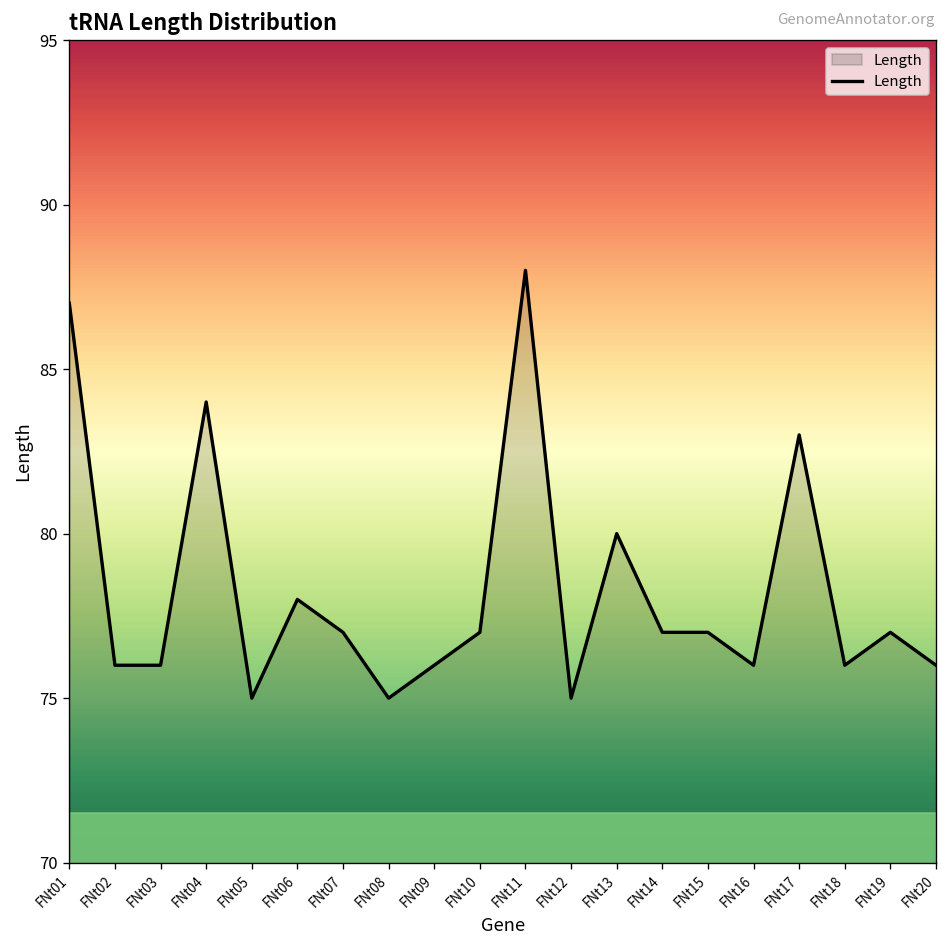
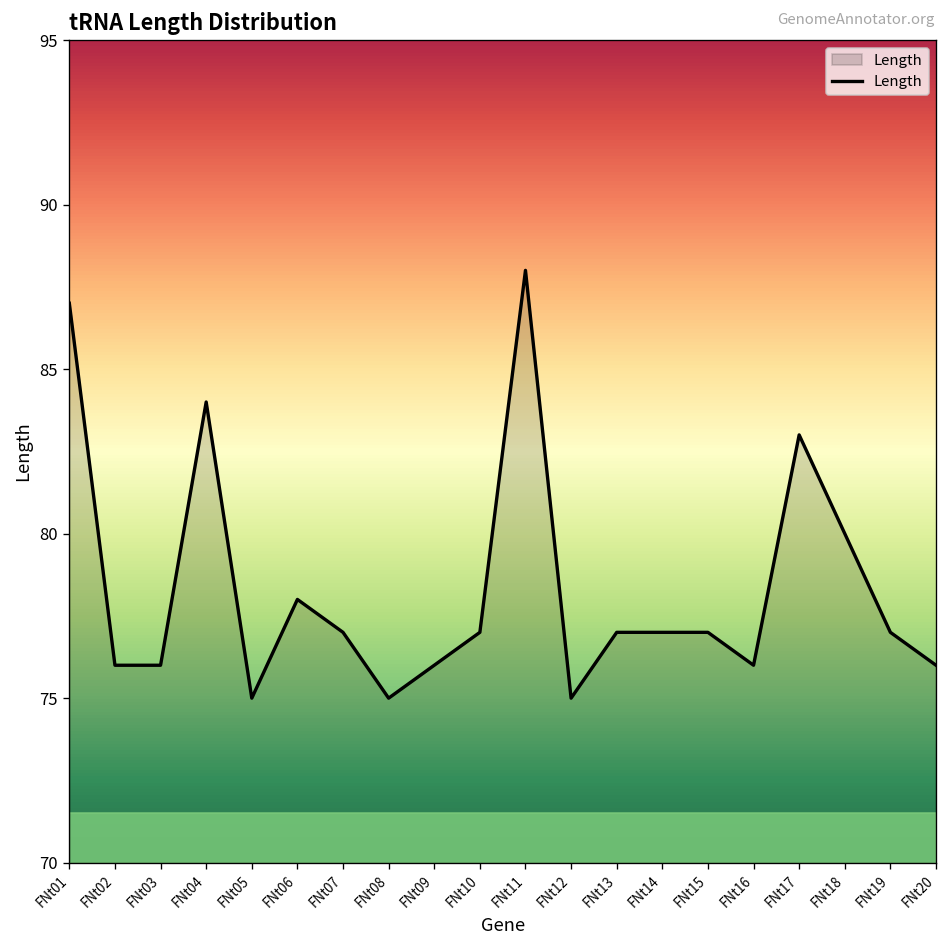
  {
    "FNt01": 87,
    "FNt02": 76,
    "FNt03": 76,
    "FNt04": 84,
    "FNt05": 75,
    "FNt06": 78,
    "FNt07": 77,
    "FNt08": 75,
    "FNt09": 76,
    "FNt10": 77,
    "FNt11": 88,
    "FNt12": 75,
-   "FNt13": 80,
+   "FNt13": 77,
    "FNt14": 77,
    "FNt15": 77,
    "FNt16": 76,
    "FNt17": 83,
-   "FNt18": 76,
+   "FNt18": 80,
    "FNt19": 77,
    "FNt20": 76
  }
